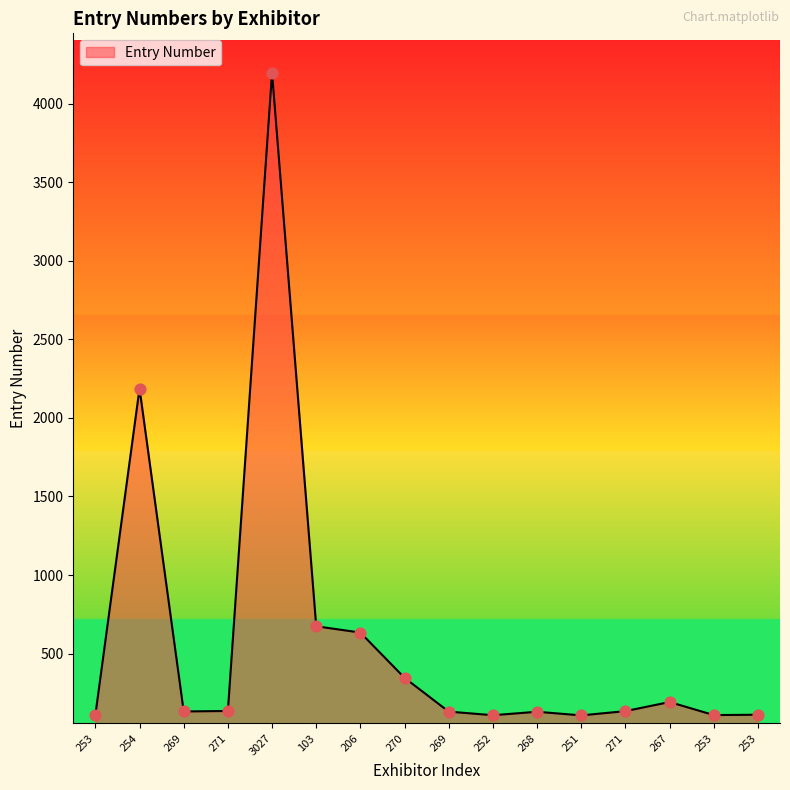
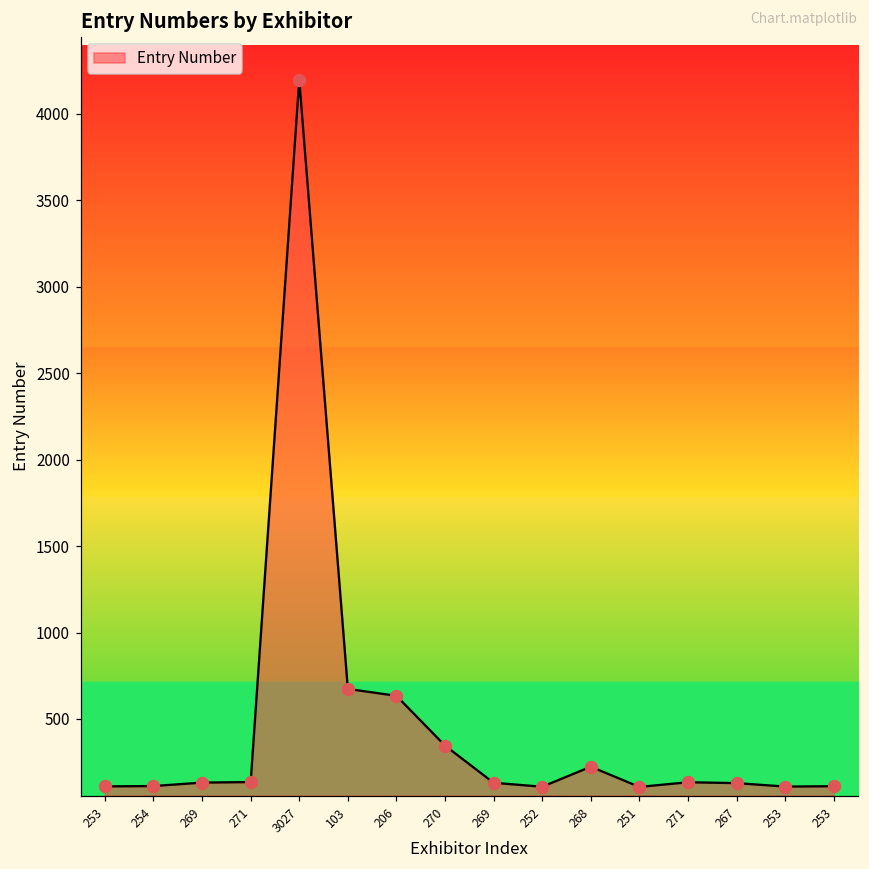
  {
-   "254": 2190,
+   "254": 110,
    "3027": 4200,
    "103": 670,
    "206": 630,
    "270": 350,
    "252": 110,
-   "268": 130,
+   "268": 220,
    "251": 110,
-   "267": 190
+   "267": 130
  }
